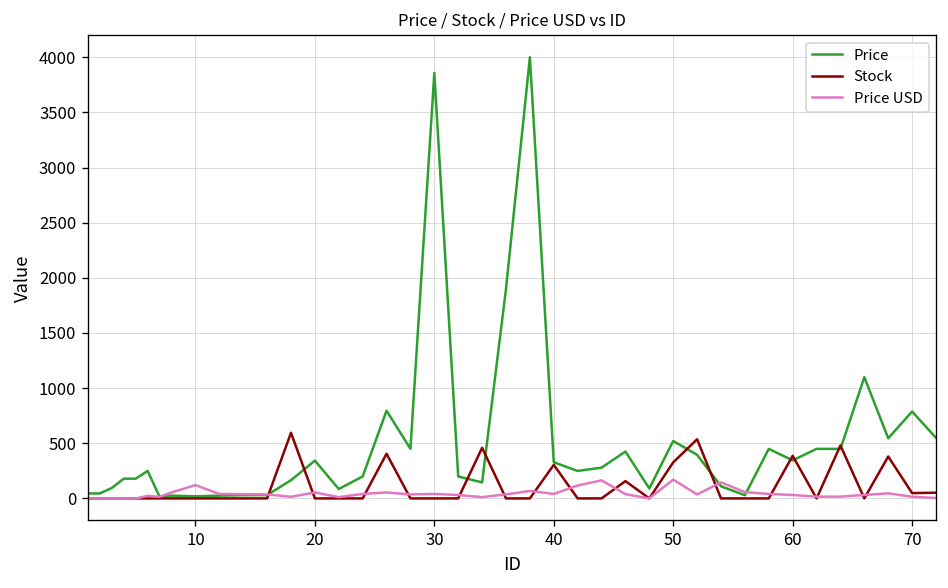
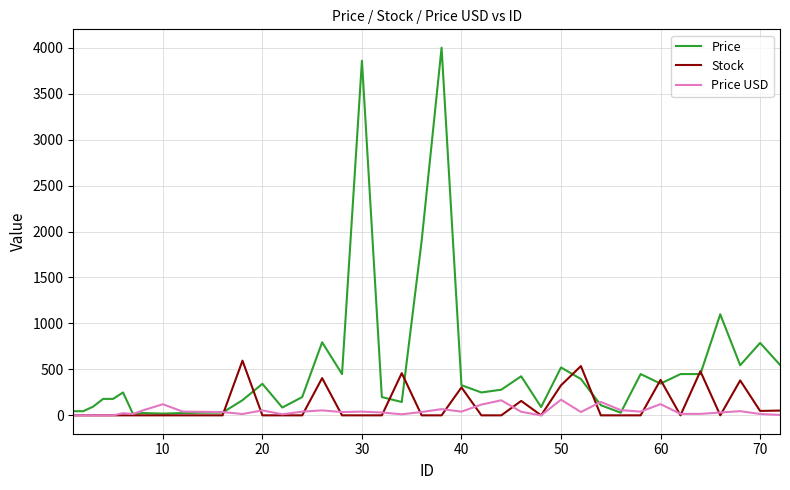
  {
    "Price": {
      "20": 300,
      "30": 3900,
      "50": 500,
      "60": 300,
      "70": 800
    },
    "Stock": {
      "20": 0,
      "30": 0,
      "50": 300,
      "60": 400,
      "70": 0
    },
    "Price USD": {
      "10": 100,
      "20": 100,
      "30": 0,
      "40": 0,
      "50": 200,
-     "60": 0,
+     "60": 100,
      "70": 0
    }
  }
